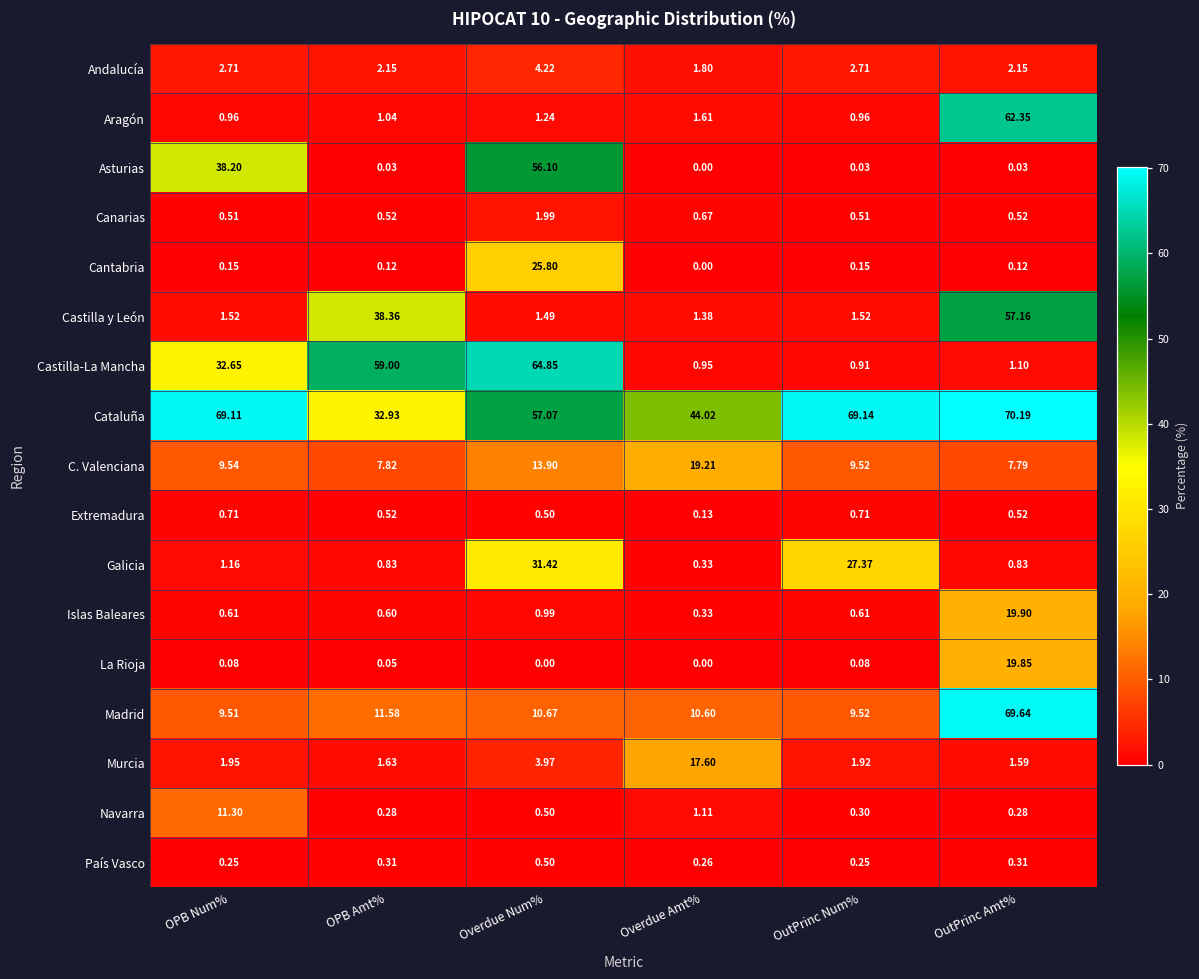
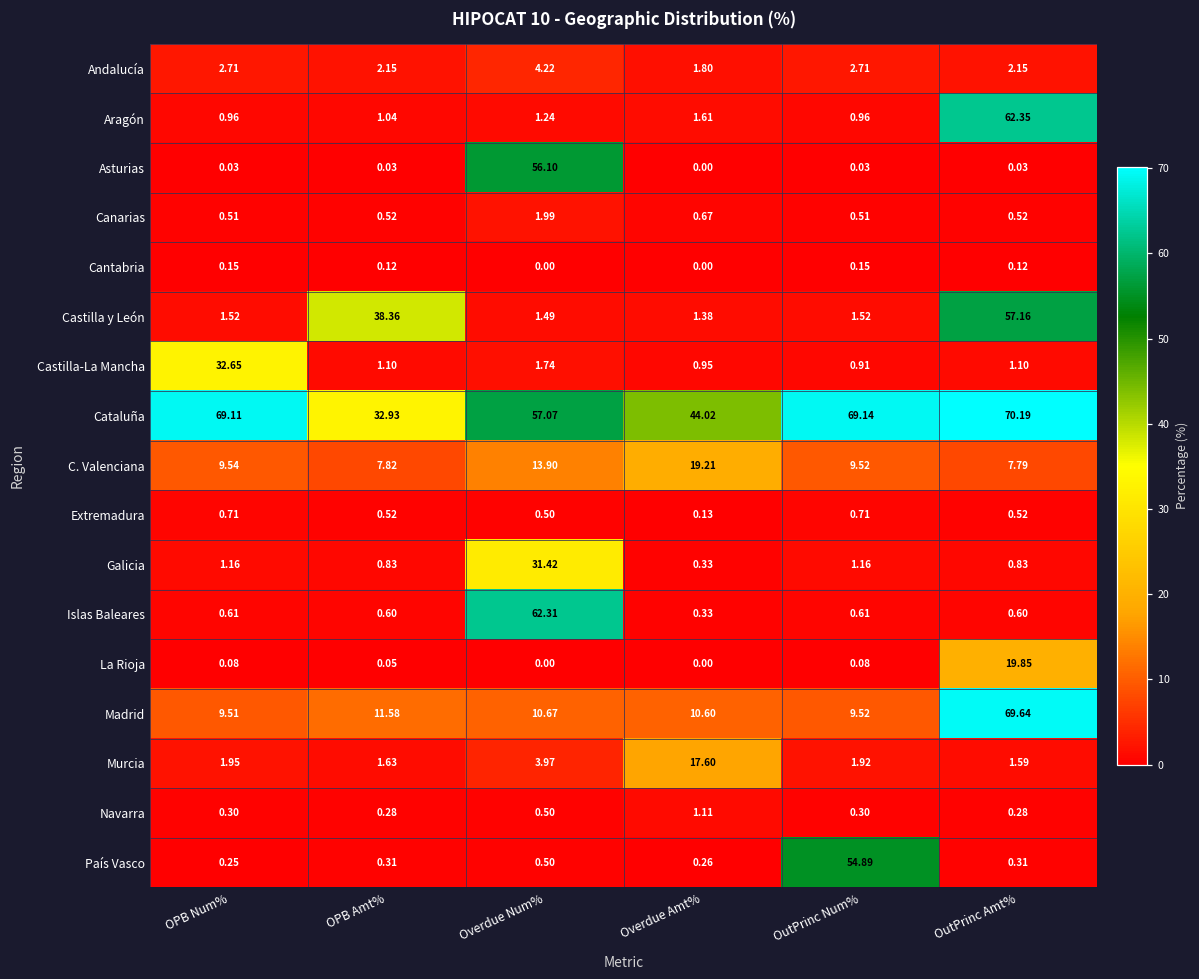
  {
    "Andalucía": {
      "OPB Num%": 2.71,
      "OPB Amt%": 2.15,
      "Overdue Num%": 4.22,
      "Overdue Amt%": 1.80,
      "OutPrinc Num%": 2.71,
      "OutPrinc Amt%": 2.15
    },
    "Aragón": {
      "OPB Num%": 0.96,
      "OPB Amt%": 1.04,
      "Overdue Num%": 1.24,
      "Overdue Amt%": 1.61,
      "OutPrinc Num%": 0.96,
      "OutPrinc Amt%": 62.35
    },
    "Asturias": {
-     "OPB Num%": 38.20,
+     "OPB Num%": 0.03,
      "OPB Amt%": 0.03,
      "Overdue Num%": 56.10,
      "Overdue Amt%": 0.00,
      "OutPrinc Num%": 0.03,
      "OutPrinc Amt%": 0.03
    },
    "Canarias": {
      "OPB Num%": 0.51,
      "OPB Amt%": 0.52,
      "Overdue Num%": 1.99,
      "Overdue Amt%": 0.67,
      "OutPrinc Num%": 0.51,
      "OutPrinc Amt%": 0.52
    },
    "Cantabria": {
      "OPB Num%": 0.15,
      "OPB Amt%": 0.12,
-     "Overdue Num%": 25.80,
+     "Overdue Num%": 0.00,
      "Overdue Amt%": 0.00,
      "OutPrinc Num%": 0.15,
      "OutPrinc Amt%": 0.12
    },
    "Castilla y León": {
      "OPB Num%": 1.52,
      "OPB Amt%": 38.36,
      "Overdue Num%": 1.49,
      "Overdue Amt%": 1.38,
      "OutPrinc Num%": 1.52,
      "OutPrinc Amt%": 57.16
    },
    "Castilla-La Mancha": {
      "OPB Num%": 32.65,
-     "OPB Amt%": 59.00,
-     "Overdue Num%": 64.85,
+     "OPB Amt%": 1.10,
+     "Overdue Num%": 1.74,
      "Overdue Amt%": 0.95,
      "OutPrinc Num%": 0.91,
      "OutPrinc Amt%": 1.10
    },
    "Cataluña": {
      "OPB Num%": 69.11,
      "OPB Amt%": 32.93,
      "Overdue Num%": 57.07,
      "Overdue Amt%": 44.02,
      "OutPrinc Num%": 69.14,
      "OutPrinc Amt%": 70.19
    },
    "C. Valenciana": {
      "OPB Num%": 9.54,
      "OPB Amt%": 7.82,
      "Overdue Num%": 13.90,
      "Overdue Amt%": 19.21,
      "OutPrinc Num%": 9.52,
      "OutPrinc Amt%": 7.79
    },
    "Extremadura": {
      "OPB Num%": 0.71,
      "OPB Amt%": 0.52,
      "Overdue Num%": 0.50,
      "Overdue Amt%": 0.13,
      "OutPrinc Num%": 0.71,
      "OutPrinc Amt%": 0.52
    },
    "Galicia": {
      "OPB Num%": 1.16,
      "OPB Amt%": 0.83,
      "Overdue Num%": 31.42,
      "Overdue Amt%": 0.33,
-     "OutPrinc Num%": 27.37,
+     "OutPrinc Num%": 1.16,
      "OutPrinc Amt%": 0.83
    },
    "Islas Baleares": {
      "OPB Num%": 0.61,
      "OPB Amt%": 0.60,
-     "Overdue Num%": 0.99,
+     "Overdue Num%": 62.31,
      "Overdue Amt%": 0.33,
      "OutPrinc Num%": 0.61,
-     "OutPrinc Amt%": 19.90
+     "OutPrinc Amt%": 0.60
    },
    "La Rioja": {
      "OPB Num%": 0.08,
      "OPB Amt%": 0.05,
      "Overdue Num%": 0.00,
      "Overdue Amt%": 0.00,
      "OutPrinc Num%": 0.08,
      "OutPrinc Amt%": 19.85
    },
    "Madrid": {
      "OPB Num%": 9.51,
      "OPB Amt%": 11.58,
      "Overdue Num%": 10.67,
      "Overdue Amt%": 10.60,
      "OutPrinc Num%": 9.52,
      "OutPrinc Amt%": 69.64
    },
    "Murcia": {
      "OPB Num%": 1.95,
      "OPB Amt%": 1.63,
      "Overdue Num%": 3.97,
      "Overdue Amt%": 17.60,
      "OutPrinc Num%": 1.92,
      "OutPrinc Amt%": 1.59
    },
    "Navarra": {
-     "OPB Num%": 11.30,
+     "OPB Num%": 0.30,
      "OPB Amt%": 0.28,
      "Overdue Num%": 0.50,
      "Overdue Amt%": 1.11,
      "OutPrinc Num%": 0.30,
      "OutPrinc Amt%": 0.28
    },
    "País Vasco": {
      "OPB Num%": 0.25,
      "OPB Amt%": 0.31,
      "Overdue Num%": 0.50,
      "Overdue Amt%": 0.26,
-     "OutPrinc Num%": 0.25,
+     "OutPrinc Num%": 54.89,
      "OutPrinc Amt%": 0.31
    }
  }
